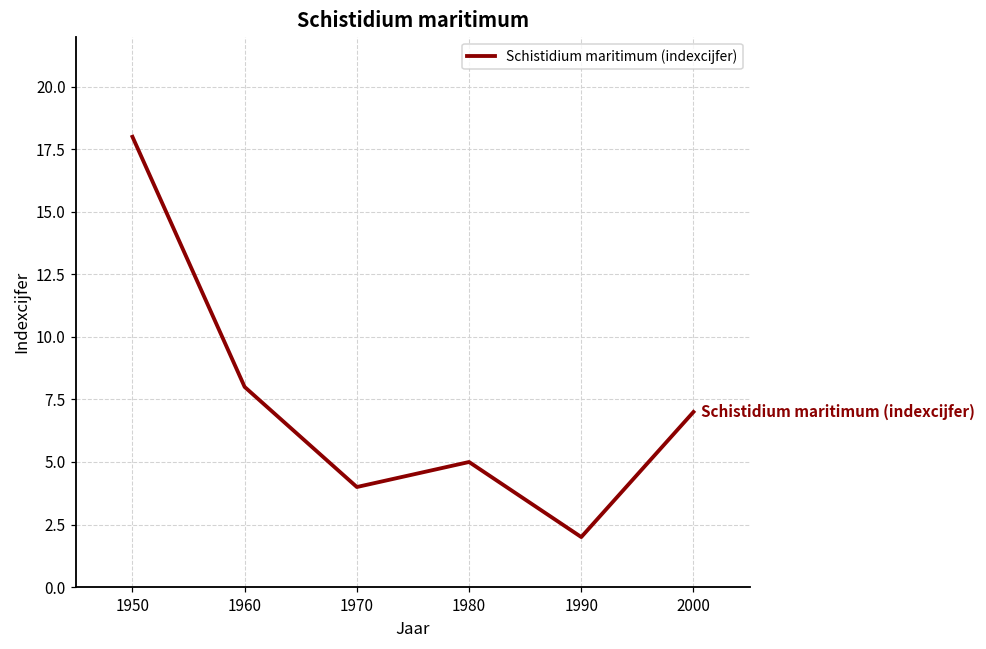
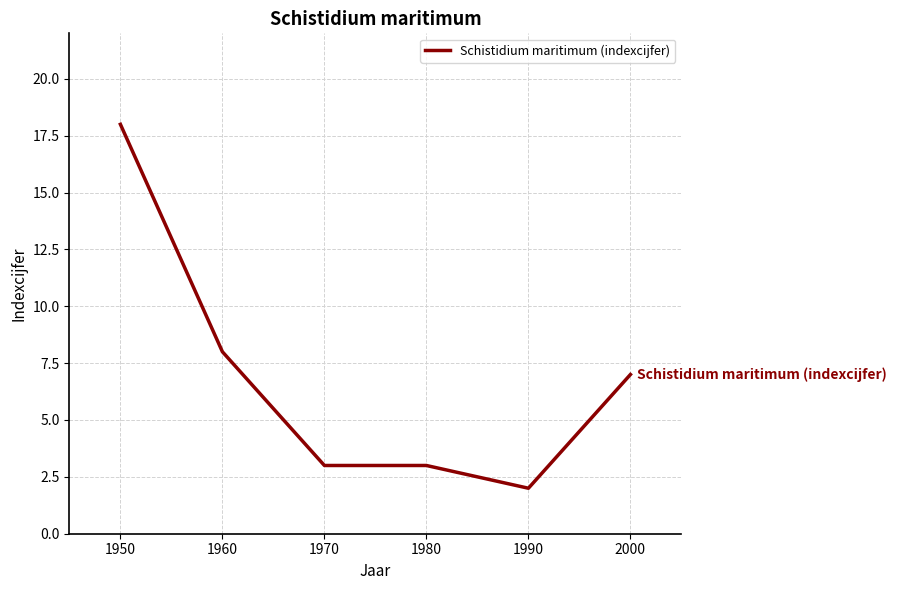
  {
    "1950": 18,
    "1960": 8,
-   "1970": 4,
-   "1980": 5,
+   "1970": 3,
+   "1980": 3,
    "1990": 2,
    "2000": 7
  }
